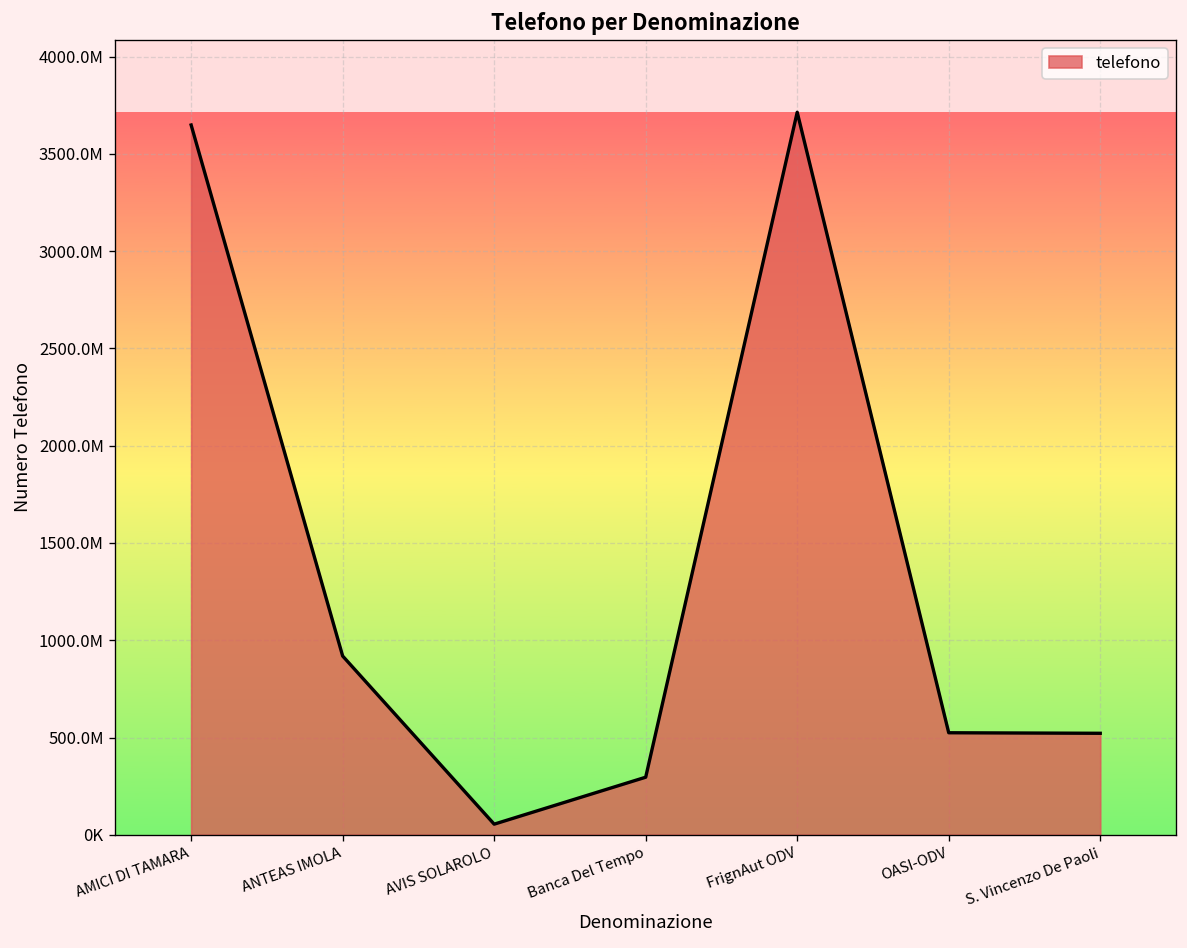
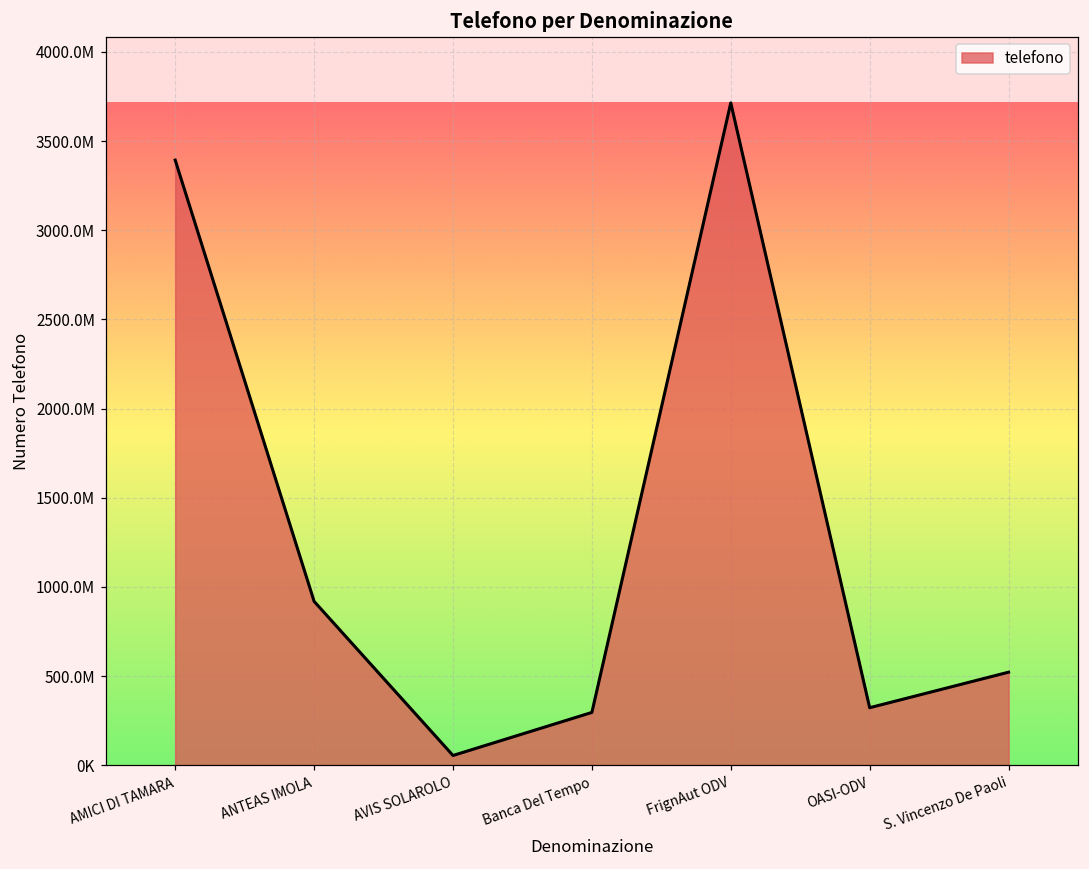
  {
-   "AMICI DI TAMARA": 3650000000,
+   "AMICI DI TAMARA": 3390000000,
    "ANTEAS IMOLA": 920000000,
    "AVIS SOLAROLO": 50000000,
    "Banca Del Tempo": 300000000,
    "FrignAut ODV": 3710000000,
-   "OASI-ODV": 520000000,
+   "OASI-ODV": 320000000,
    "S. Vincenzo De Paoli": 520000000
  }
